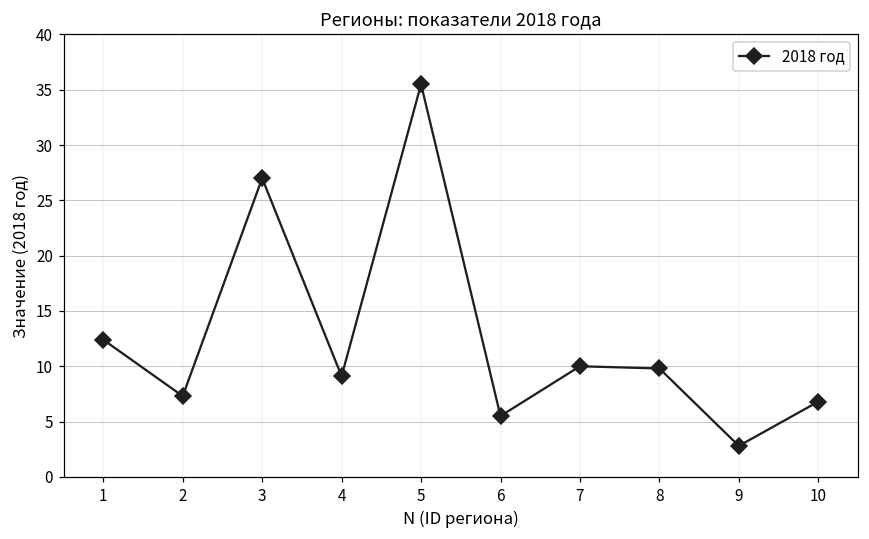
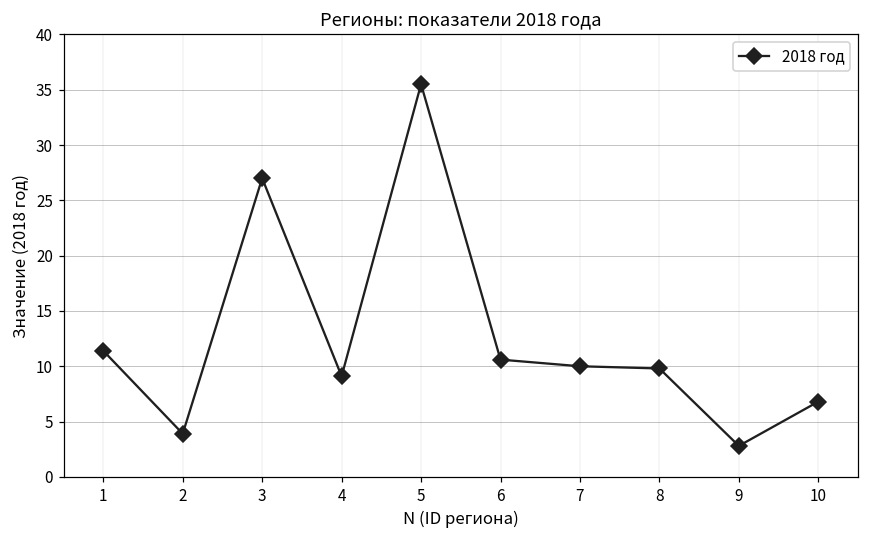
  {
-   "1": 12.4,
-   "2": 7.3,
+   "1": 11.4,
+   "2": 3.9,
    "3": 27.0,
    "4": 9.1,
    "5": 35.5,
-   "6": 5.5,
+   "6": 10.6,
    "7": 10.0,
    "8": 9.8,
    "9": 2.8,
    "10": 6.8
  }
